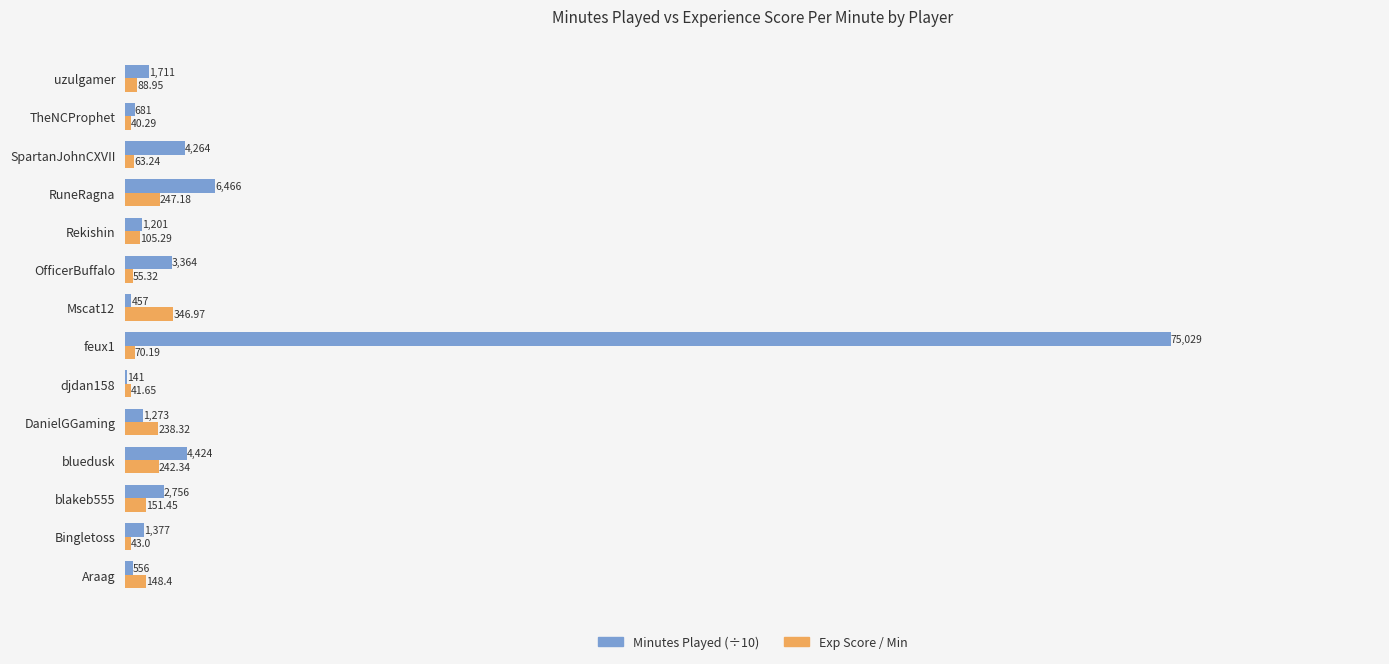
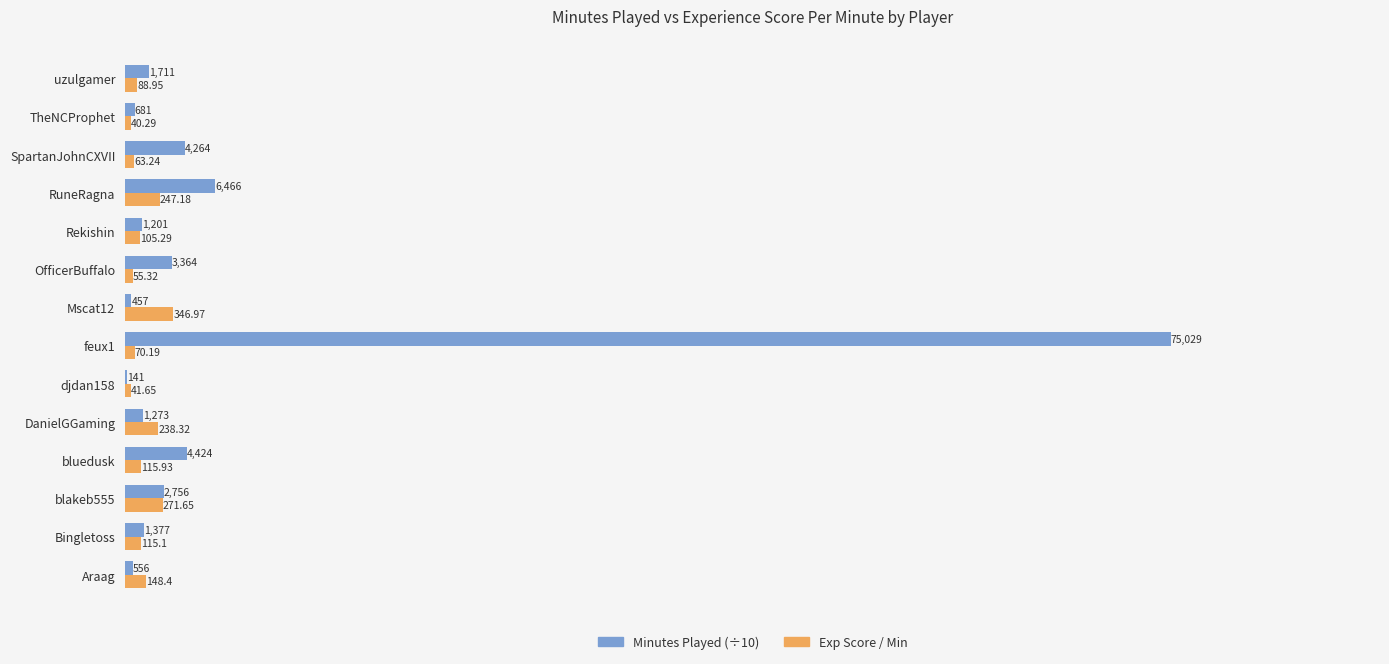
  {
    "Exp Score / Min": {
      "uzulgamer": 88.95,
      "TheNCProphet": 40.29,
      "SpartanJohnCXVII": 63.24,
      "RuneRagna": 247.18,
      "Rekishin": 105.29,
      "OfficerBuffalo": 55.32,
      "Mscat12": 346.97,
      "feux1": 70.19,
      "djdan158": 41.65,
      "DanielGGaming": 238.32,
-     "bluedusk": 242.34,
-     "blakeb555": 151.45,
-     "Bingletoss": 43.0,
+     "bluedusk": 115.93,
+     "blakeb555": 271.65,
+     "Bingletoss": 115.1,
      "Araag": 148.4
    }
  }
